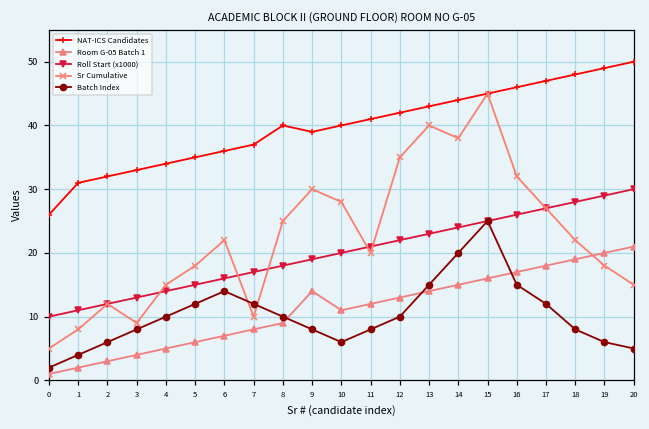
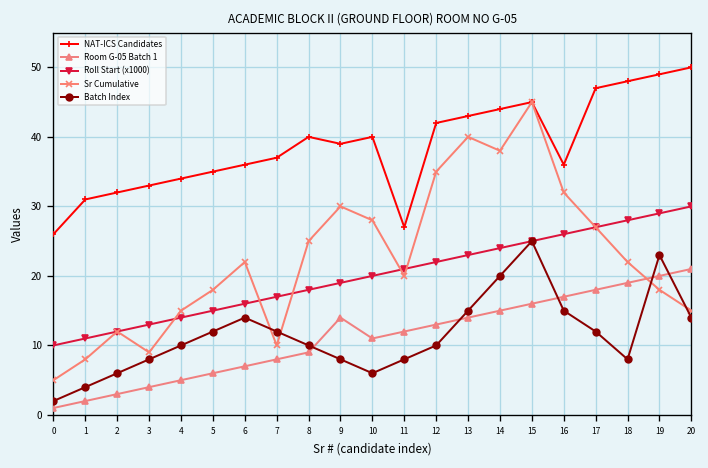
  {
    "NAT-ICS Candidates": {
      "0": 26,
      "1": 31,
      "2": 32,
      "3": 33,
      "4": 34,
      "5": 35,
      "6": 36,
      "7": 37,
      "8": 40,
      "9": 39,
      "10": 40,
-     "11": 41,
+     "11": 27,
      "12": 42,
      "13": 43,
      "14": 44,
-     "16": 46,
+     "16": 36,
      "17": 47,
      "18": 48,
      "19": 49,
      "20": 50
    },
    "Roll Start (x1000)": {
      "0": 10,
      "1": 11,
      "3": 13,
      "4": 14,
      "5": 15,
      "6": 16,
      "7": 17,
      "8": 18,
      "9": 19,
      "10": 20,
      "11": 21,
      "12": 22,
      "13": 23,
      "14": 24,
      "16": 26,
      "18": 28,
      "19": 29,
      "20": 30
    },
    "Batch Index": {
      "0": 2,
      "1": 4,
      "2": 6,
      "3": 8,
      "4": 10,
      "5": 12,
      "6": 14,
      "7": 12,
      "8": 10,
      "9": 8,
      "10": 6,
      "11": 8,
      "12": 10,
      "13": 15,
      "14": 20,
      "16": 15,
      "17": 12,
      "18": 8,
-     "19": 6,
-     "20": 5
+     "19": 23,
+     "20": 14
    }
  }
